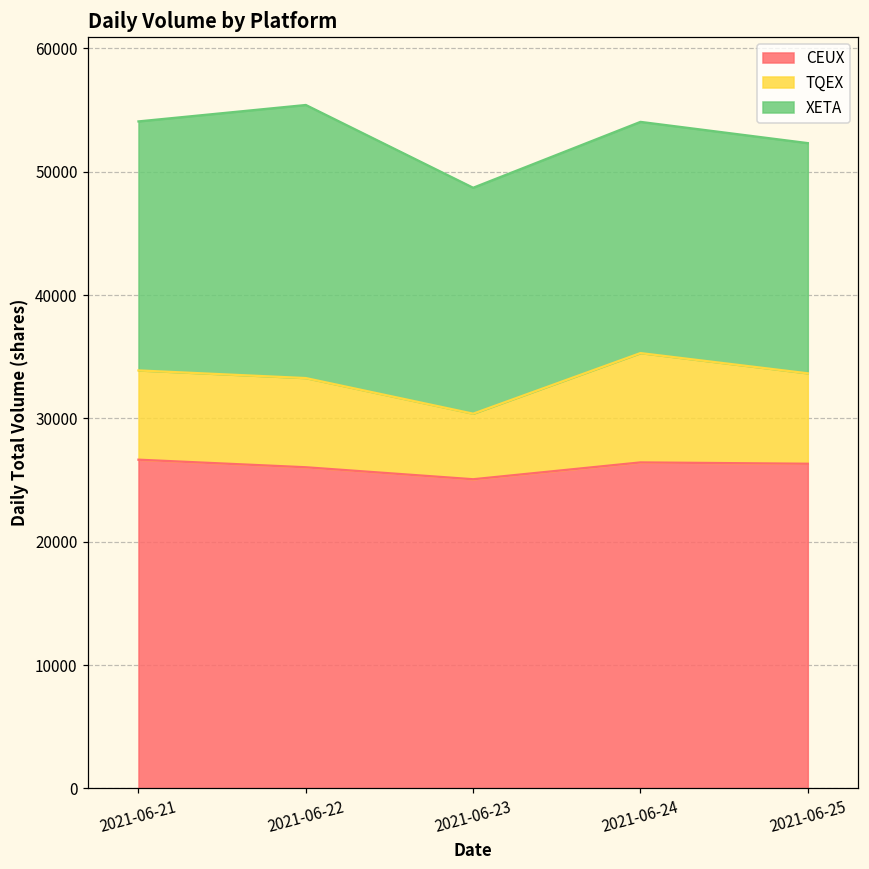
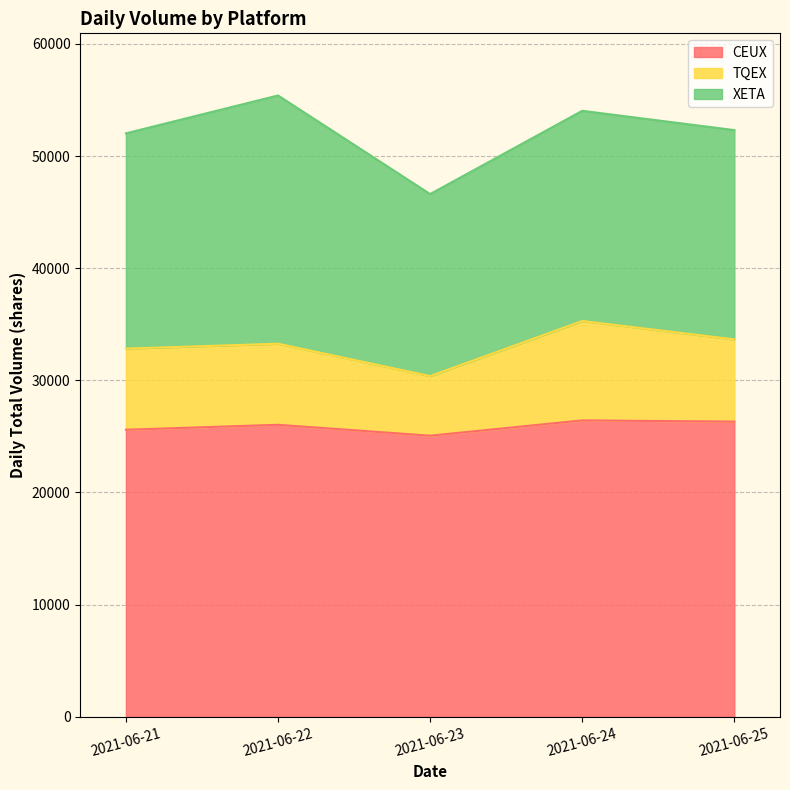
  {
    "CEUX": {
-     "2021-06-21": 26600,
+     "2021-06-21": 25600,
      "2021-06-22": 26000,
      "2021-06-23": 25100,
      "2021-06-24": 26400,
      "2021-06-25": 26300
    },
    "TQEX": {
      "2021-06-21": 7200,
      "2021-06-22": 7200,
      "2021-06-23": 5300,
      "2021-06-24": 8900,
      "2021-06-25": 7300
    },
    "XETA": {
-     "2021-06-21": 20200,
+     "2021-06-21": 19200,
      "2021-06-22": 22100,
-     "2021-06-23": 18300,
+     "2021-06-23": 16200,
      "2021-06-24": 18700,
      "2021-06-25": 18700
    }
  }
